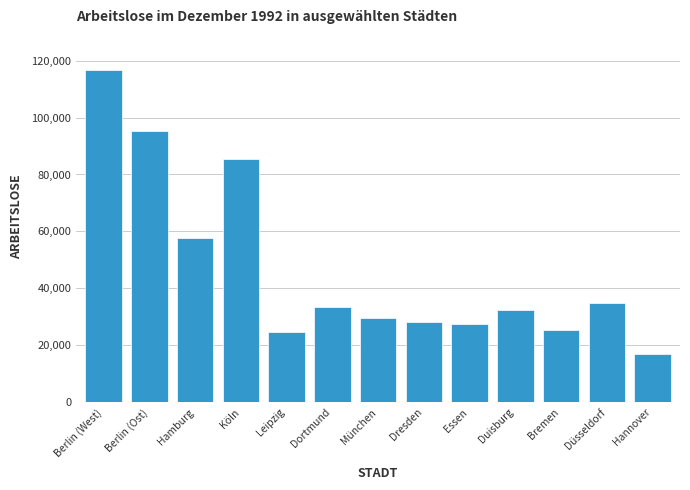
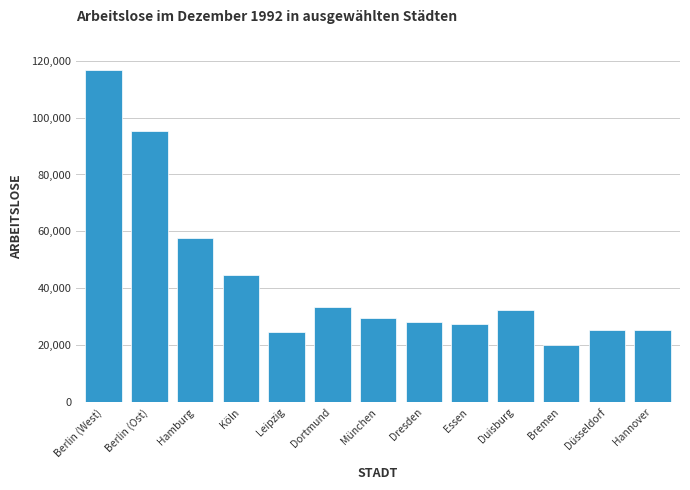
  {
    "Berlin (West)": "117,000",
    "Berlin (Ost)": "95,000",
    "Hamburg": "58,000",
-   "Köln": "86,000",
+   "Köln": "45,000",
    "Leipzig": "25,000",
    "Dortmund": "33,000",
    "München": "29,000",
    "Dresden": "28,000",
    "Essen": "28,000",
    "Duisburg": "32,000",
-   "Bremen": "25,000",
-   "Düsseldorf": "35,000",
-   "Hannover": "17,000"
+   "Bremen": "20,000",
+   "Düsseldorf": "25,000",
+   "Hannover": "25,000"
  }
